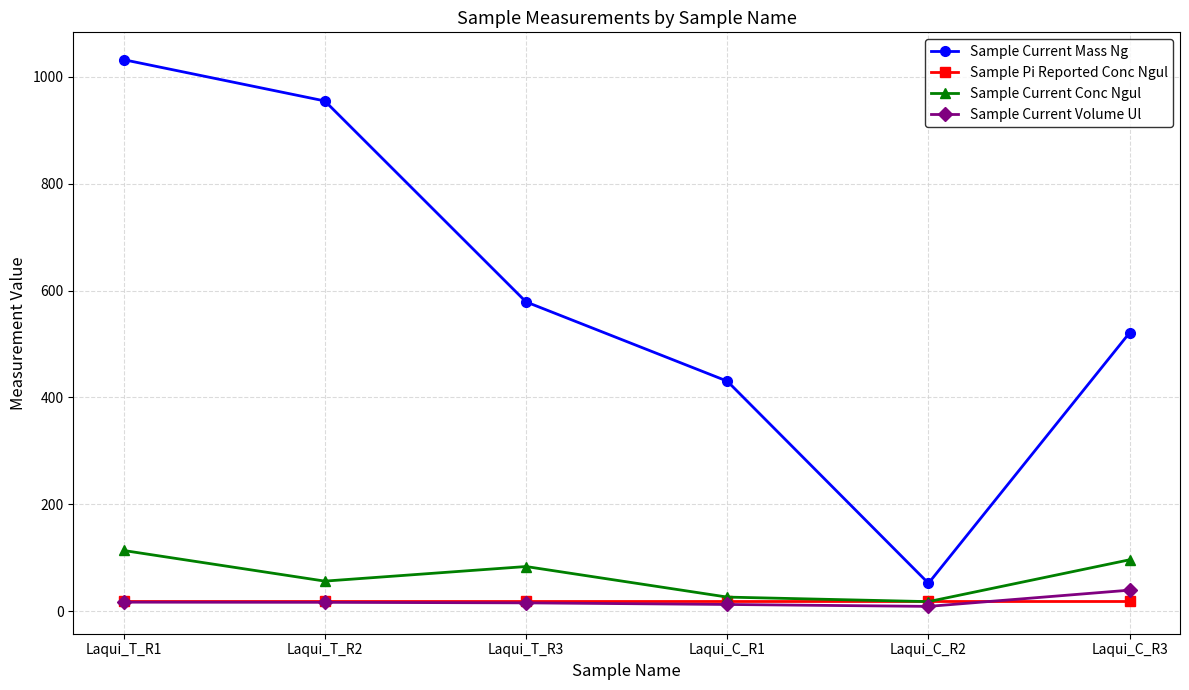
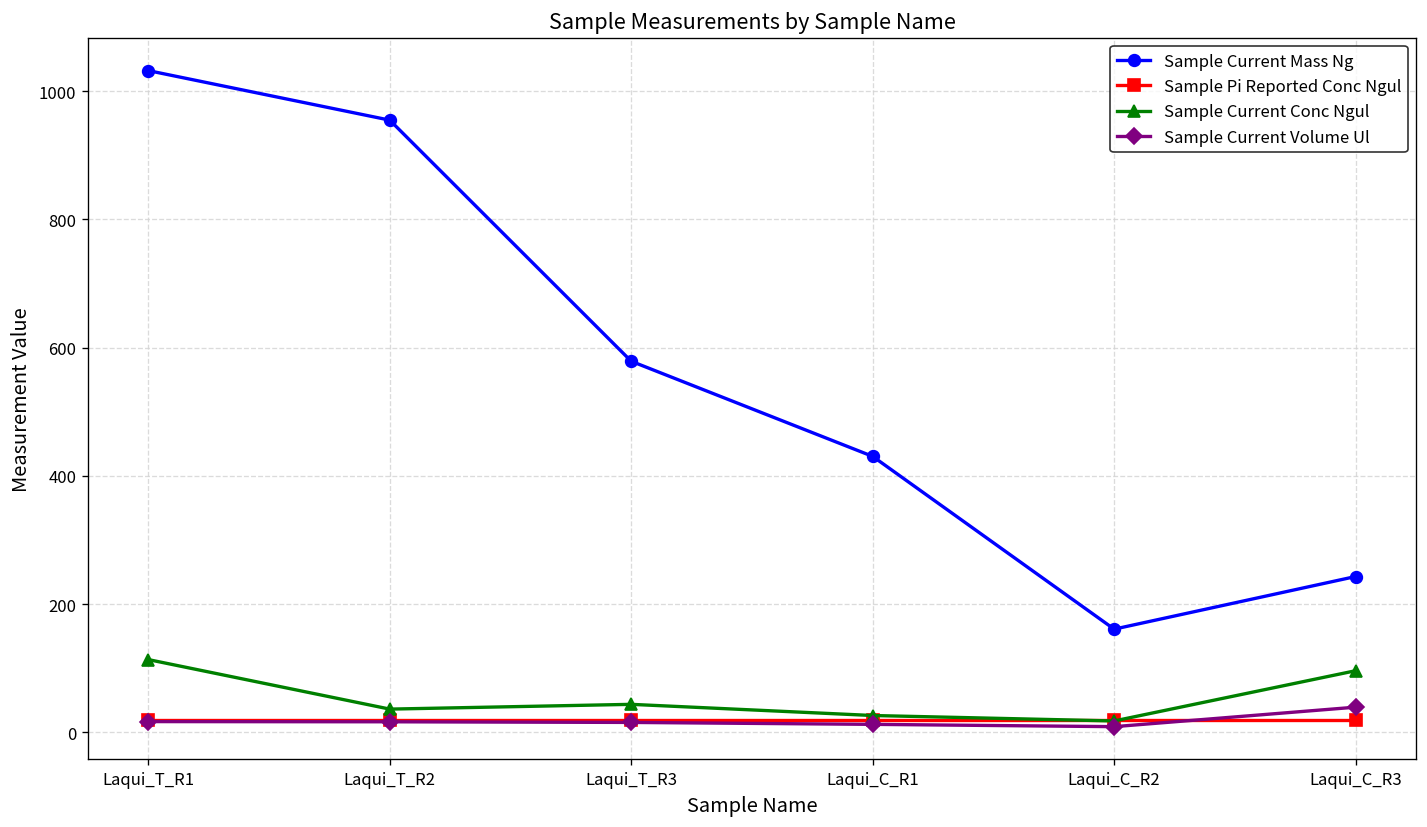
  {
    "Sample Current Mass Ng": {
      "Laqui_T_R1": 1030,
      "Laqui_T_R2": 950,
      "Laqui_T_R3": 580,
      "Laqui_C_R1": 430,
-     "Laqui_C_R2": 50,
-     "Laqui_C_R3": 520
+     "Laqui_C_R2": 160,
+     "Laqui_C_R3": 240
    },
    "Sample Pi Reported Conc Ngul": {
      "Laqui_C_R1": 20,
      "Laqui_C_R3": 20
    },
    "Sample Current Conc Ngul": {
      "Laqui_T_R1": 110,
-     "Laqui_T_R2": 60,
-     "Laqui_T_R3": 80,
+     "Laqui_T_R2": 40,
+     "Laqui_T_R3": 40,
      "Laqui_C_R1": 30,
      "Laqui_C_R3": 100
    },
    "Sample Current Volume Ul": {
      "Laqui_C_R1": 10,
      "Laqui_C_R2": 10,
      "Laqui_C_R3": 40
    }
  }
